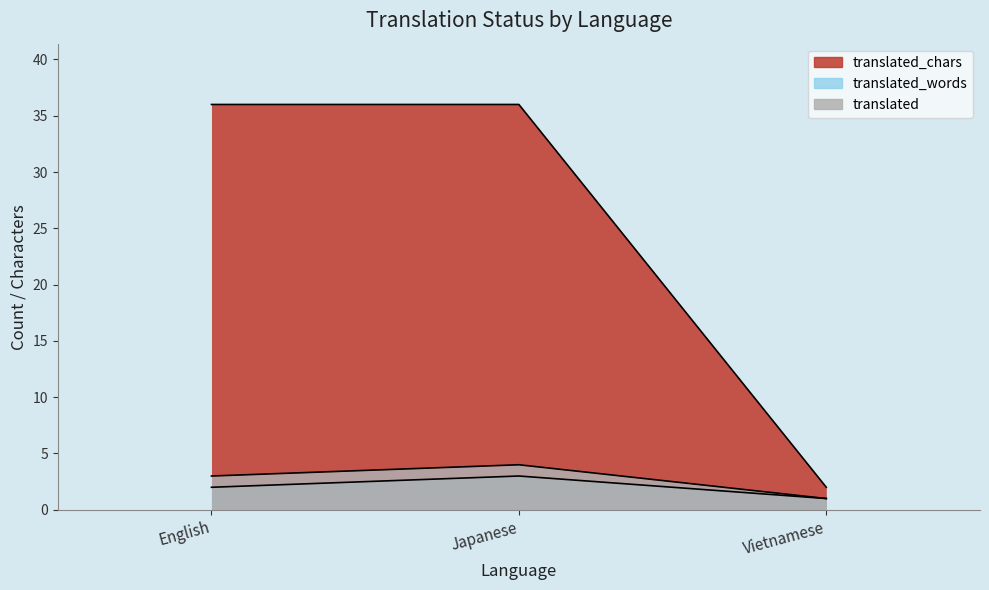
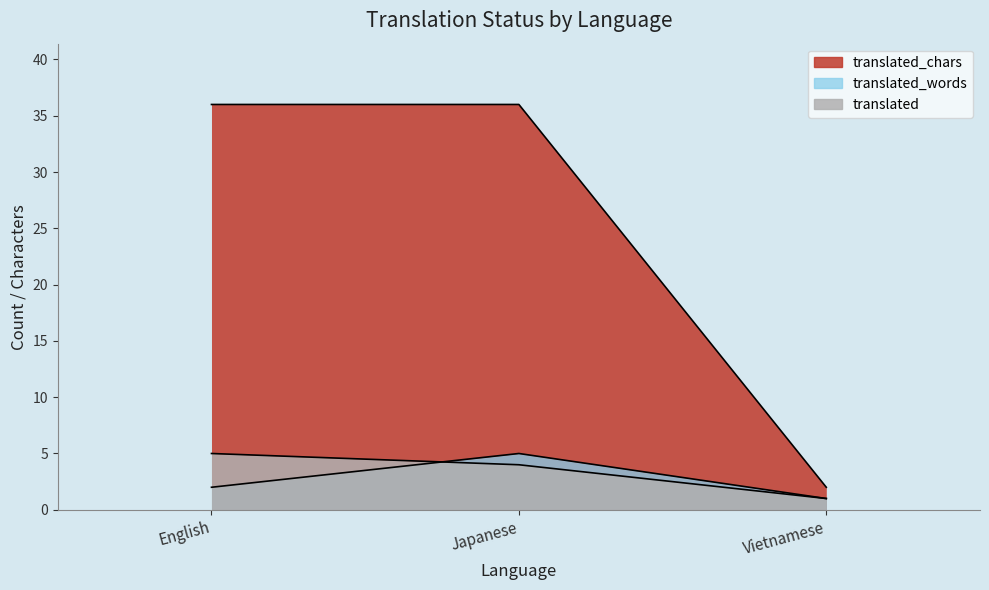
  {
    "translated_chars": {
      "English": 36,
      "Japanese": 36,
      "Vietnamese": 2
    },
    "translated_words": {
      "English": 2,
-     "Japanese": 3
+     "Japanese": 5
    },
    "translated": {
-     "English": 3,
+     "English": 5,
      "Japanese": 4
    }
  }
